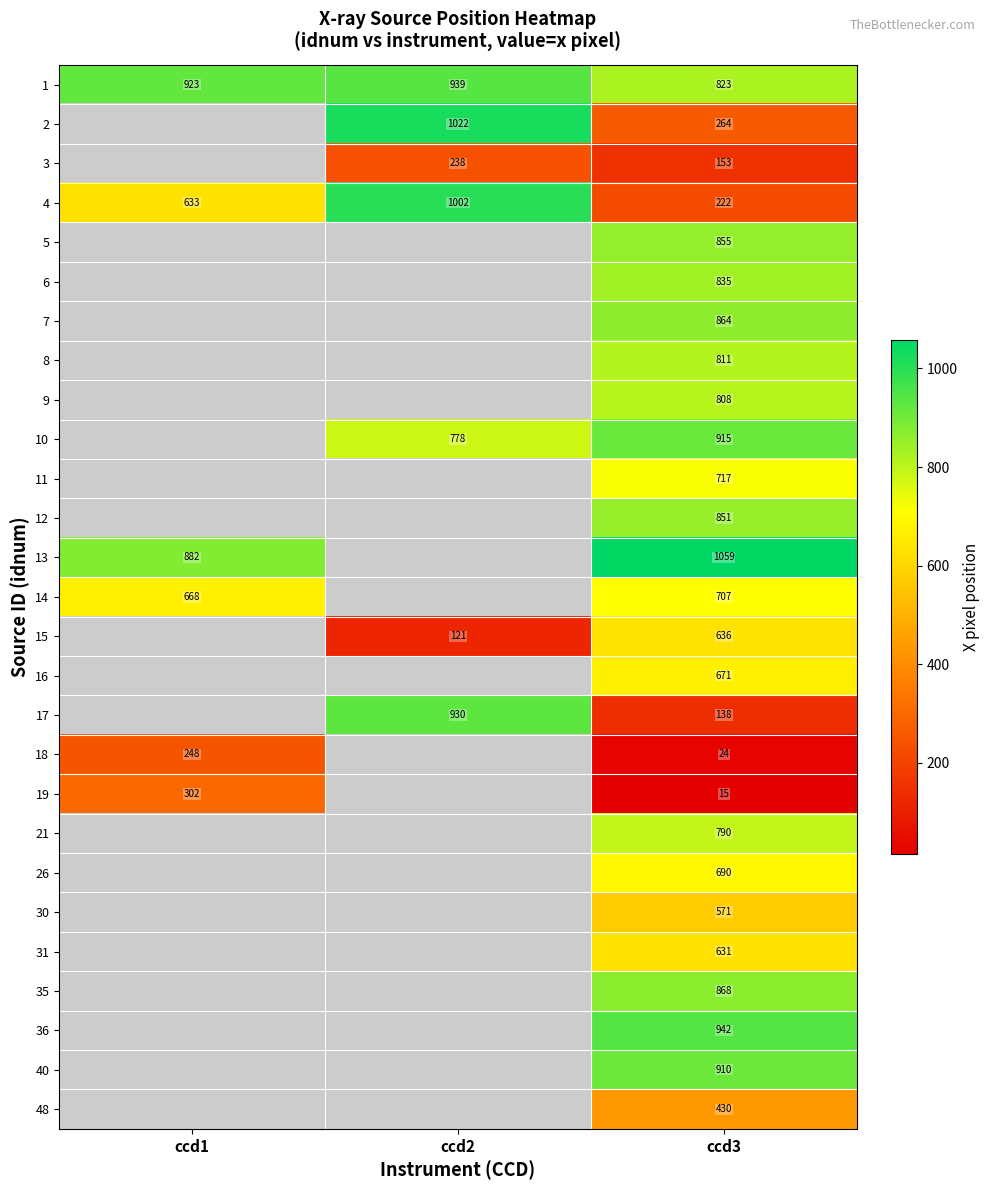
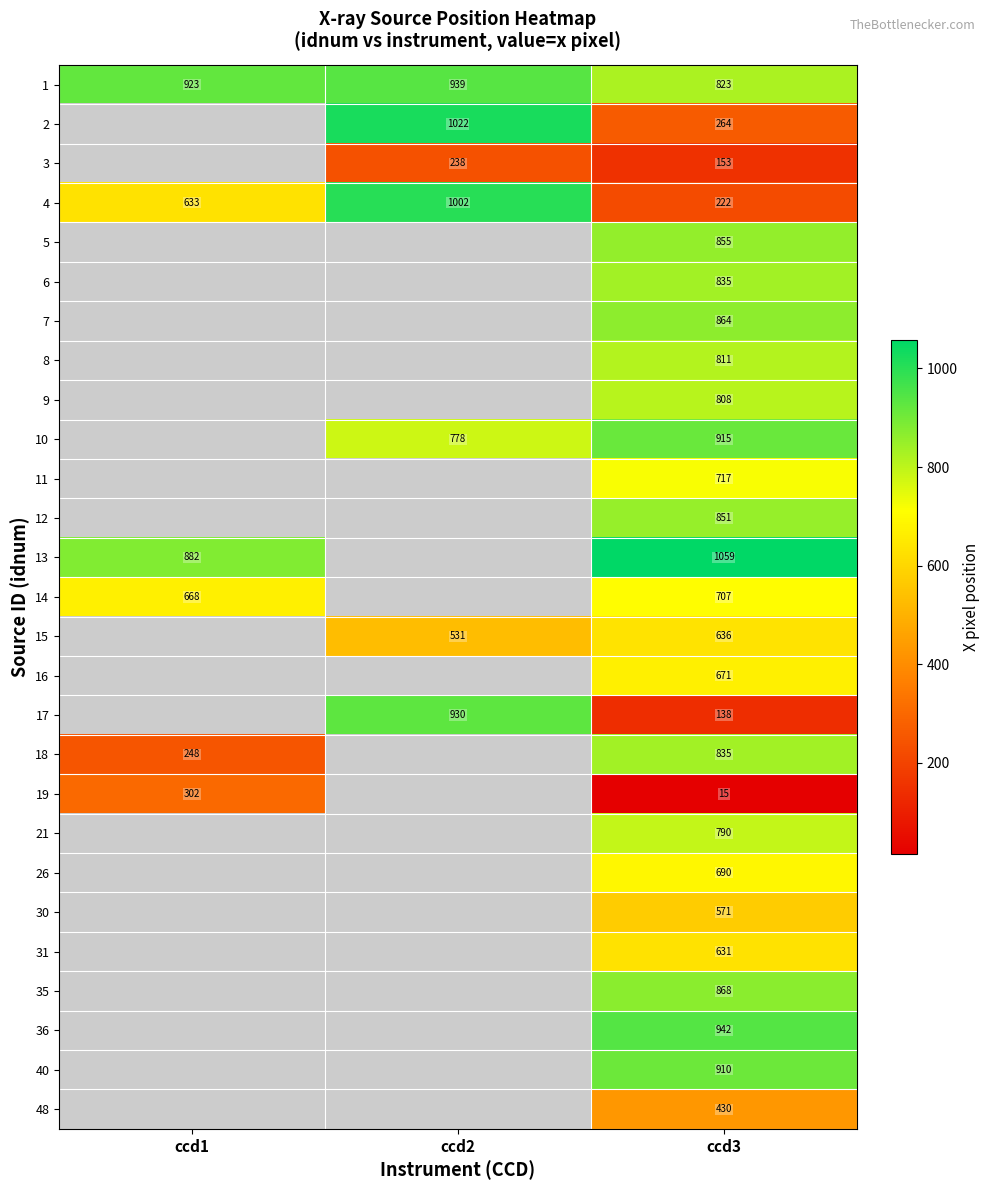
  {
    "15": {
-     "ccd2": 121
+     "ccd2": 531
    },
    "18": {
-     "ccd3": 24
+     "ccd3": 835
    }
  }
